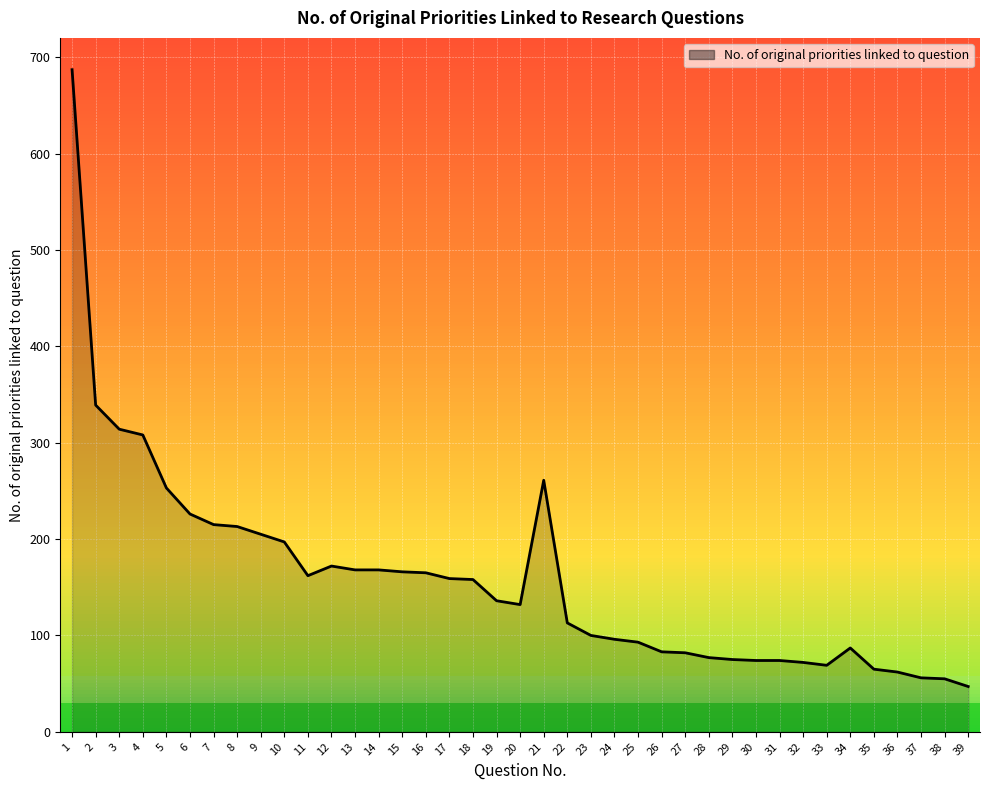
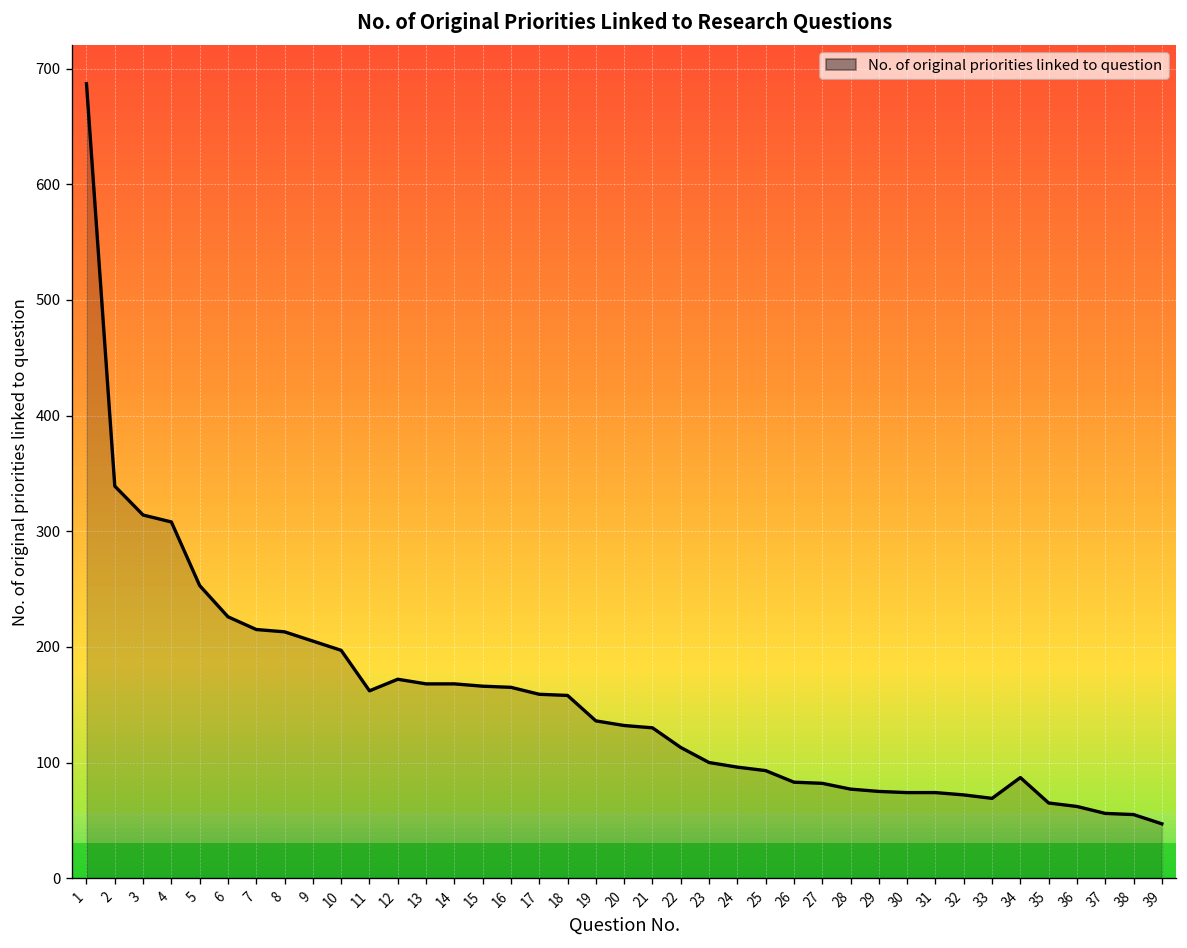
  {
    "1": 690,
    "2": 340,
    "3": 310,
    "4": 310,
    "5": 250,
    "6": 230,
    "7": 220,
    "8": 210,
    "9": 210,
    "10": 200,
    "11": 160,
    "12": 170,
    "13": 170,
    "14": 170,
    "15": 170,
    "16": 170,
    "17": 160,
    "18": 160,
    "19": 140,
    "20": 130,
-   "21": 260,
+   "21": 130,
    "22": 110,
    "23": 100,
    "24": 100,
    "25": 90,
    "26": 80,
    "27": 80,
    "28": 80,
    "29": 80,
    "30": 70,
    "31": 70,
    "32": 70,
    "33": 70,
    "34": 90,
    "35": 70,
    "36": 60,
    "37": 60,
    "38": 60,
    "39": 50
  }
